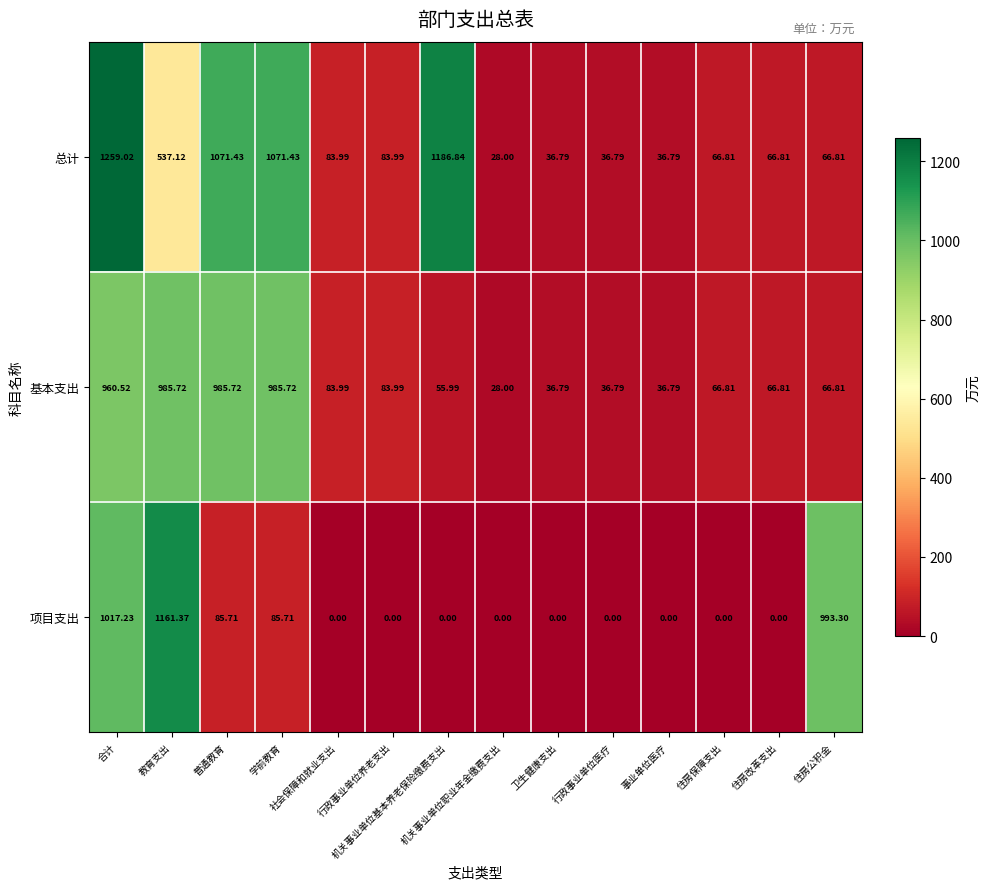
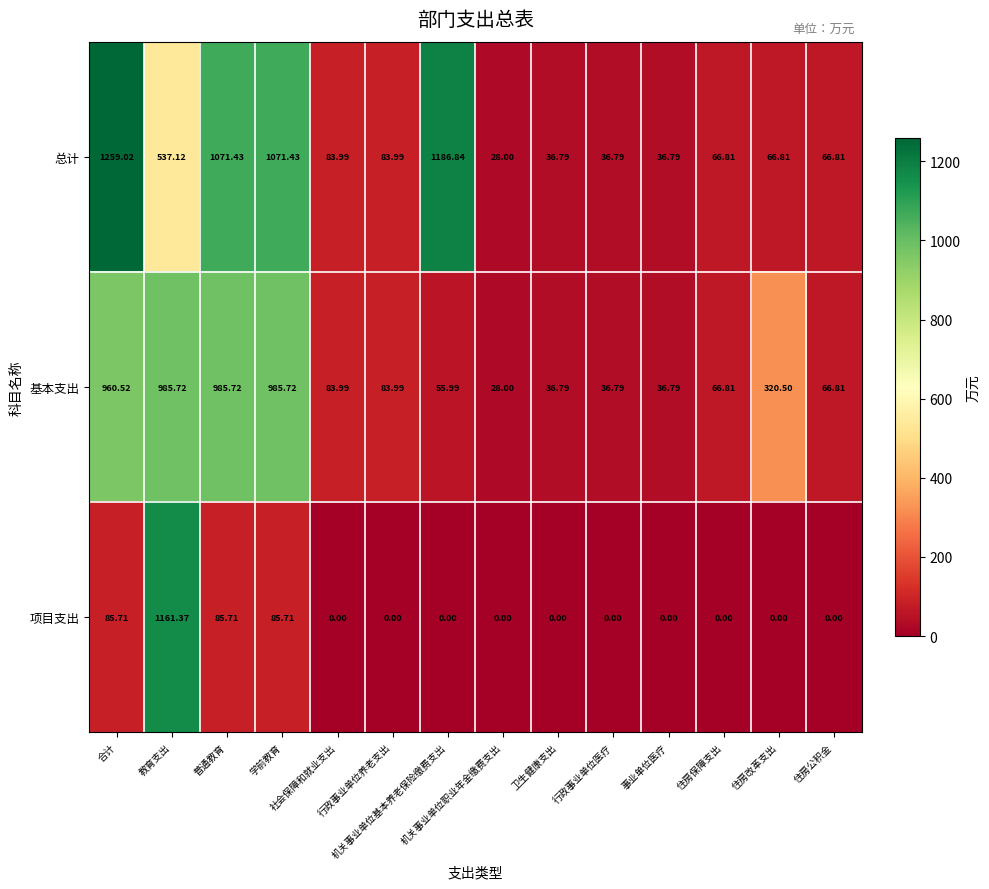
  {
    "总计": {
      "合计": 1259.02,
      "教育支出": 537.12,
      "普通教育": 1071.43,
      "学前教育": 1071.43,
      "社会保障和就业支出": 83.99,
      "行政事业单位养老支出": 83.99,
      "机关事业单位基本养老保险缴费支出": 1186.84,
      "机关事业单位职业年金缴费支出": 28.00,
      "卫生健康支出": 36.79,
      "行政事业单位医疗": 36.79,
      "事业单位医疗": 36.79,
      "住房保障支出": 66.81,
      "住房改革支出": 66.81,
      "住房公积金": 66.81
    },
    "基本支出": {
      "合计": 960.52,
      "教育支出": 985.72,
      "普通教育": 985.72,
      "学前教育": 985.72,
      "社会保障和就业支出": 83.99,
      "行政事业单位养老支出": 83.99,
      "机关事业单位基本养老保险缴费支出": 55.99,
      "机关事业单位职业年金缴费支出": 28.00,
      "卫生健康支出": 36.79,
      "行政事业单位医疗": 36.79,
      "事业单位医疗": 36.79,
      "住房保障支出": 66.81,
-     "住房改革支出": 66.81,
+     "住房改革支出": 320.50,
      "住房公积金": 66.81
    },
    "项目支出": {
-     "合计": 1017.23,
+     "合计": 85.71,
      "教育支出": 1161.37,
      "普通教育": 85.71,
      "学前教育": 85.71,
      "社会保障和就业支出": 0.00,
      "行政事业单位养老支出": 0.00,
      "机关事业单位基本养老保险缴费支出": 0.00,
      "机关事业单位职业年金缴费支出": 0.00,
      "卫生健康支出": 0.00,
      "行政事业单位医疗": 0.00,
      "事业单位医疗": 0.00,
      "住房保障支出": 0.00,
      "住房改革支出": 0.00,
-     "住房公积金": 993.30
+     "住房公积金": 0.00
    }
  }
